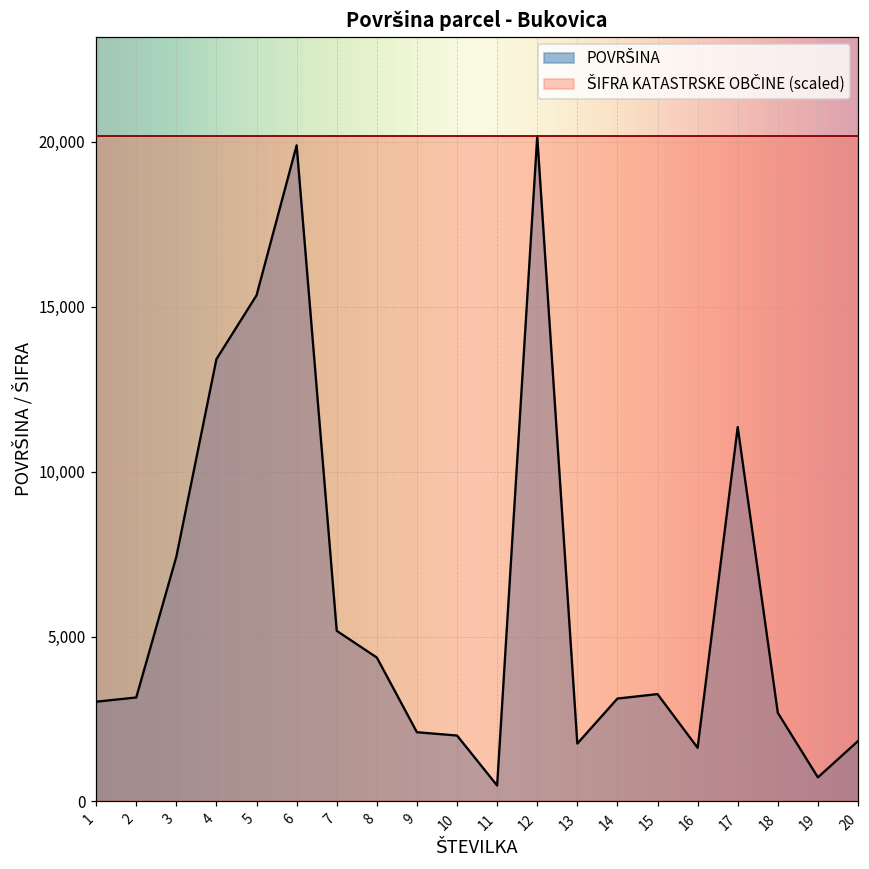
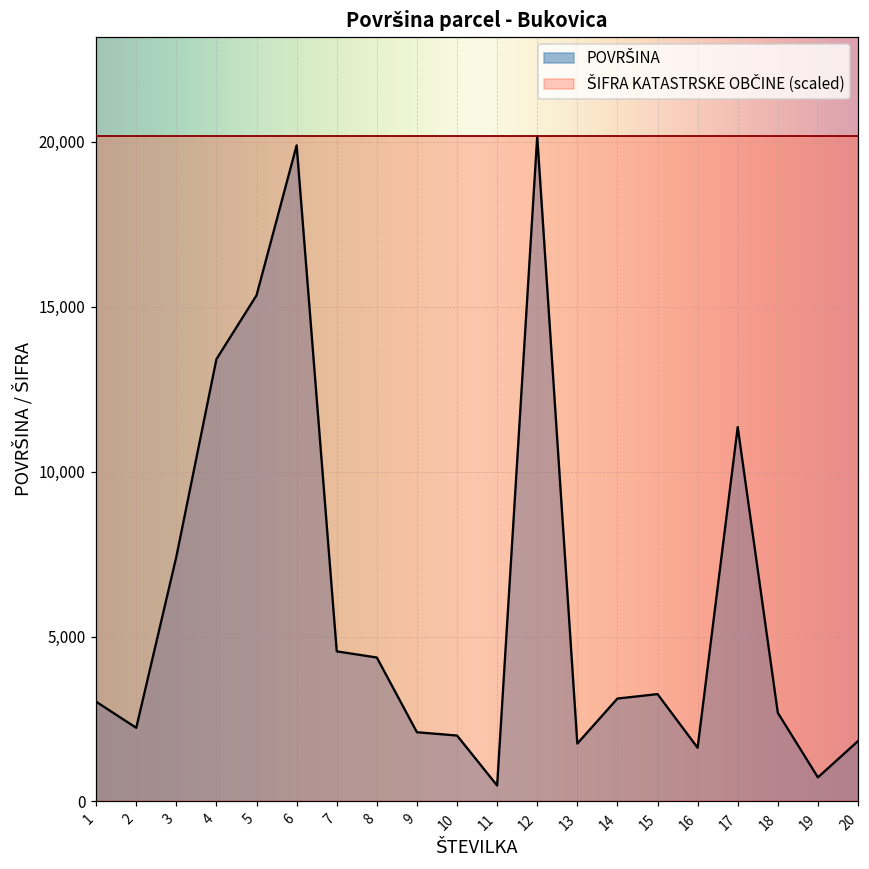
  {
    "POVRŠINA": {
      "1": "3,000",
-     "2": "3,200",
+     "2": "2,200",
      "3": "7,400",
      "4": "13,400",
      "5": "15,300",
      "6": "19,900",
-     "7": "5,200",
+     "7": "4,600",
      "8": "4,400",
      "9": "2,100",
      "10": "2,000",
      "11": "500",
      "13": "1,800",
      "14": "3,100",
      "15": "3,300",
      "16": "1,600",
      "17": "11,400",
      "18": "2,700",
      "19": "700",
      "20": "1,800"
    },
    "ŠIFRA KATASTRSKE OBČINE (scaled)": {
      "1": "20,200",
      "2": "20,200",
      "3": "20,200",
      "4": "20,200",
      "5": "20,200",
      "6": "20,200",
      "7": "20,200",
      "8": "20,200",
      "9": "20,200",
      "10": "20,200",
      "11": "20,200",
      "13": "20,200",
      "14": "20,200",
      "15": "20,200",
      "16": "20,200",
      "17": "20,200",
      "18": "20,200",
      "19": "20,200",
      "20": "20,200"
    }
  }
